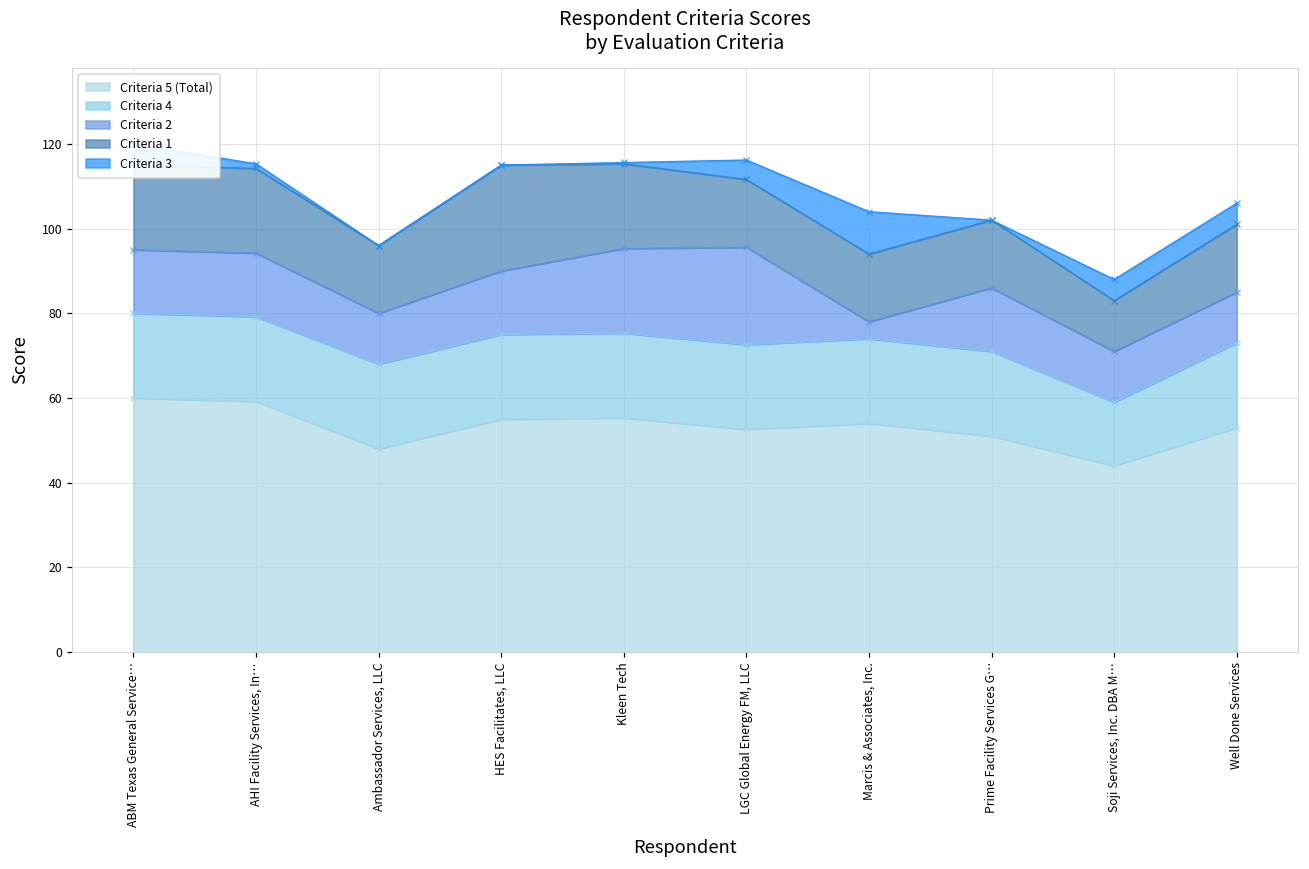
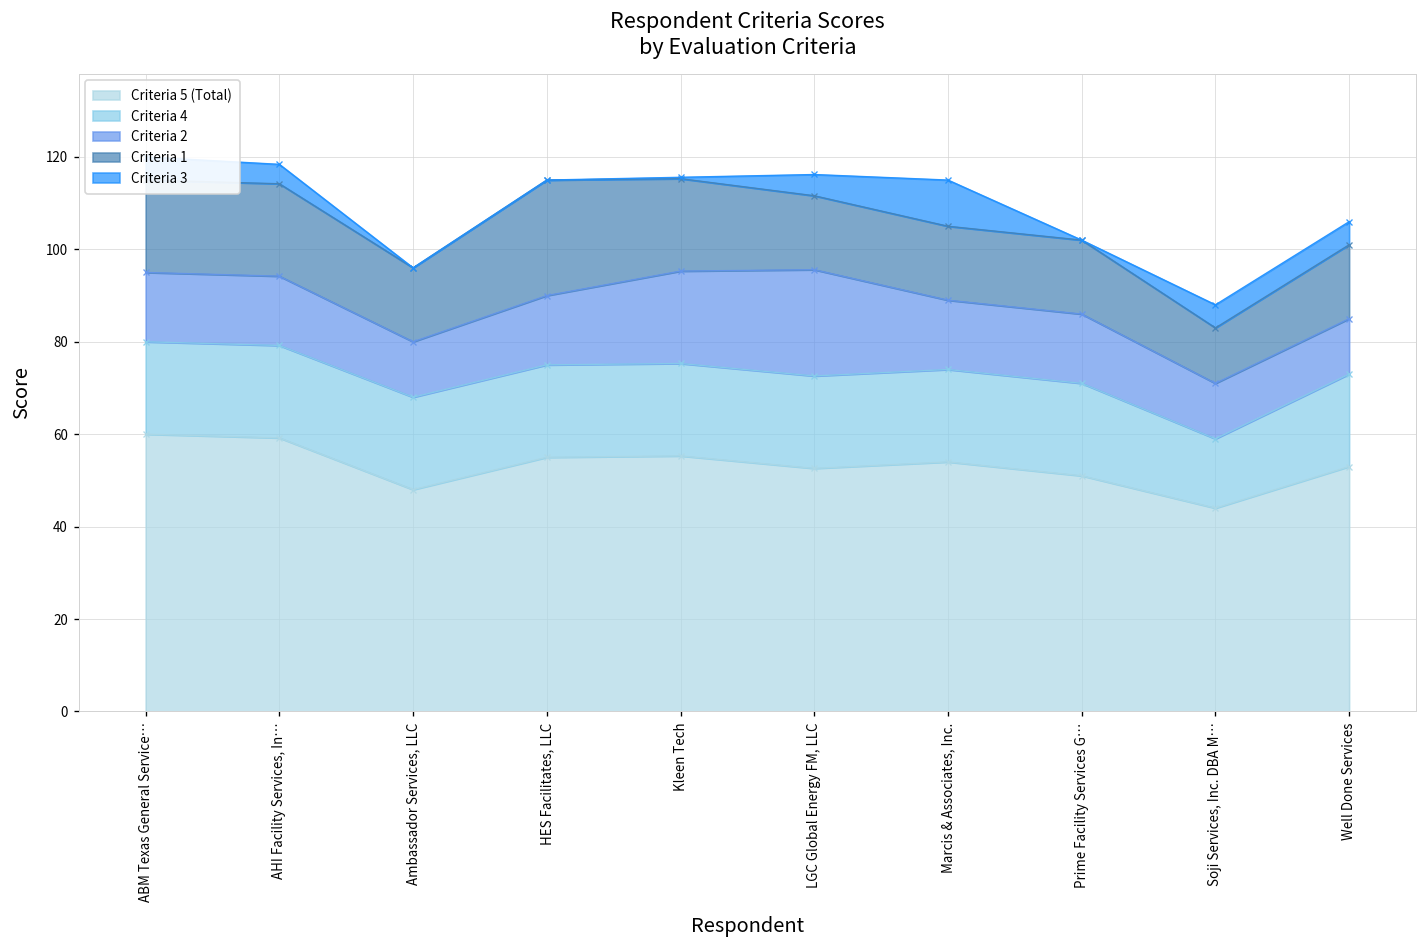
  {
    "Criteria 2": {
      "ABM Texas General Service…": 15,
      "AHI Facility Services, In…": 15,
      "Ambassador Services, LLC": 12,
      "HES Facilitates, LLC": 15,
      "Kleen Tech": 20,
      "LGC Global Energy FM, LLC": 23,
-     "Marcis & Associates, Inc.": 4,
+     "Marcis & Associates, Inc.": 15,
      "Prime Facility Services G…": 15,
      "Soji Services, Inc. DBA M…": 12,
      "Well Done Services": 12
    },
    "Criteria 1": {
      "AHI Facility Services, In…": 20,
      "LGC Global Energy FM, LLC": 16,
      "Marcis & Associates, Inc.": 16,
      "Soji Services, Inc. DBA M…": 12,
      "Well Done Services": 16
    },
    "Criteria 3": {
-     "AHI Facility Services, In…": 1,
+     "AHI Facility Services, In…": 4,
      "LGC Global Energy FM, LLC": 5,
      "Marcis & Associates, Inc.": 10,
      "Soji Services, Inc. DBA M…": 5,
      "Well Done Services": 5
    }
  }
